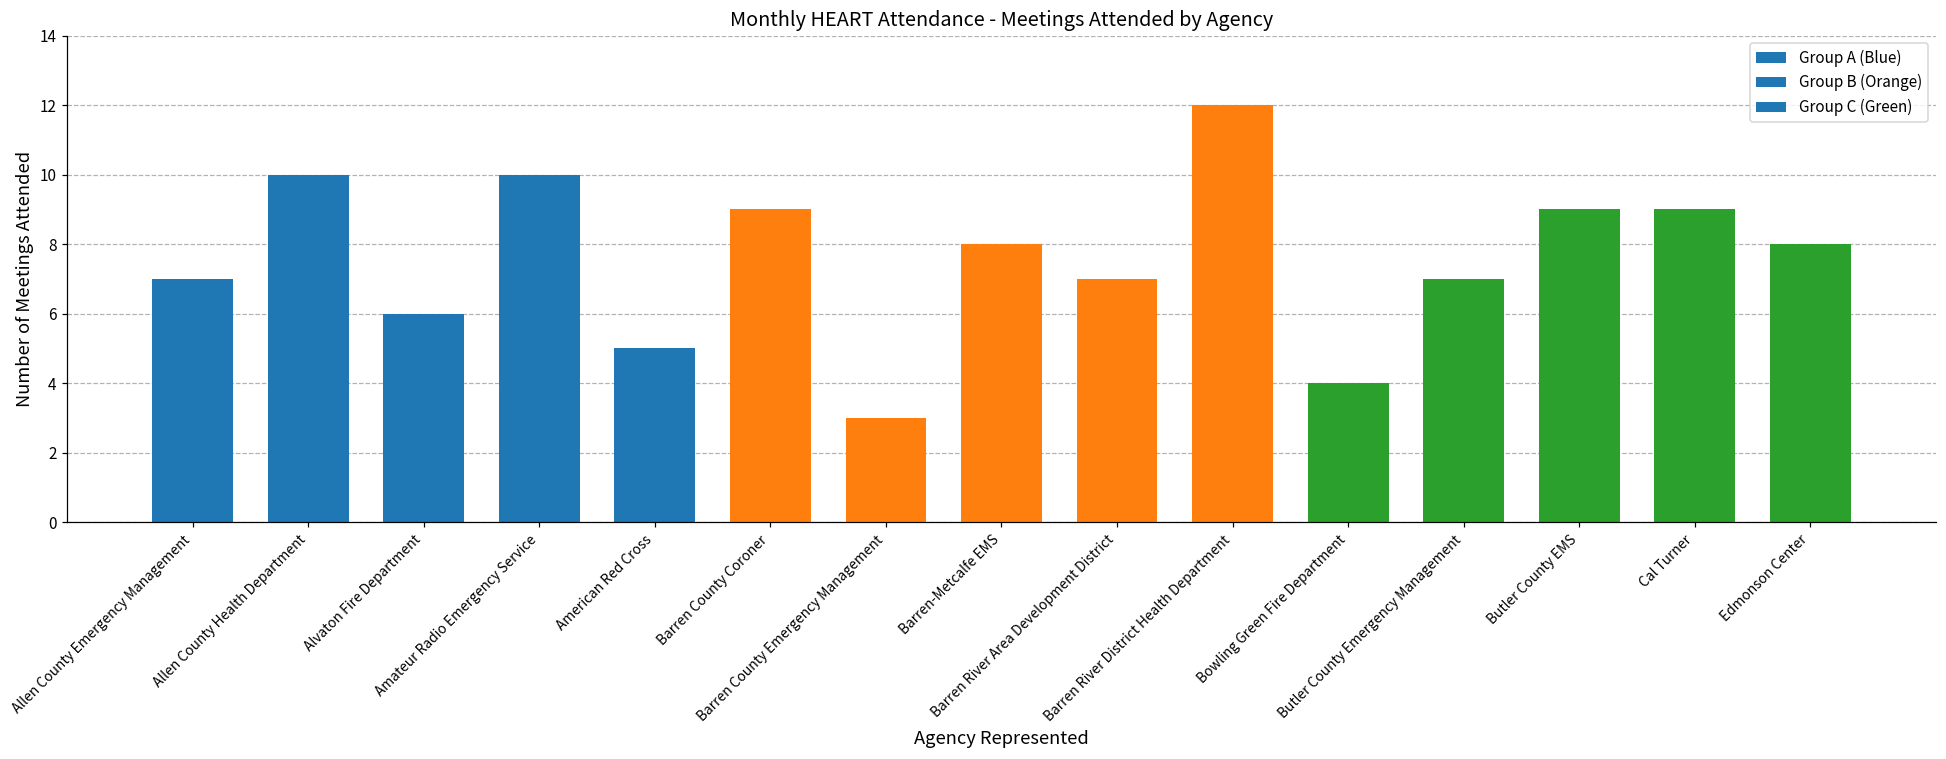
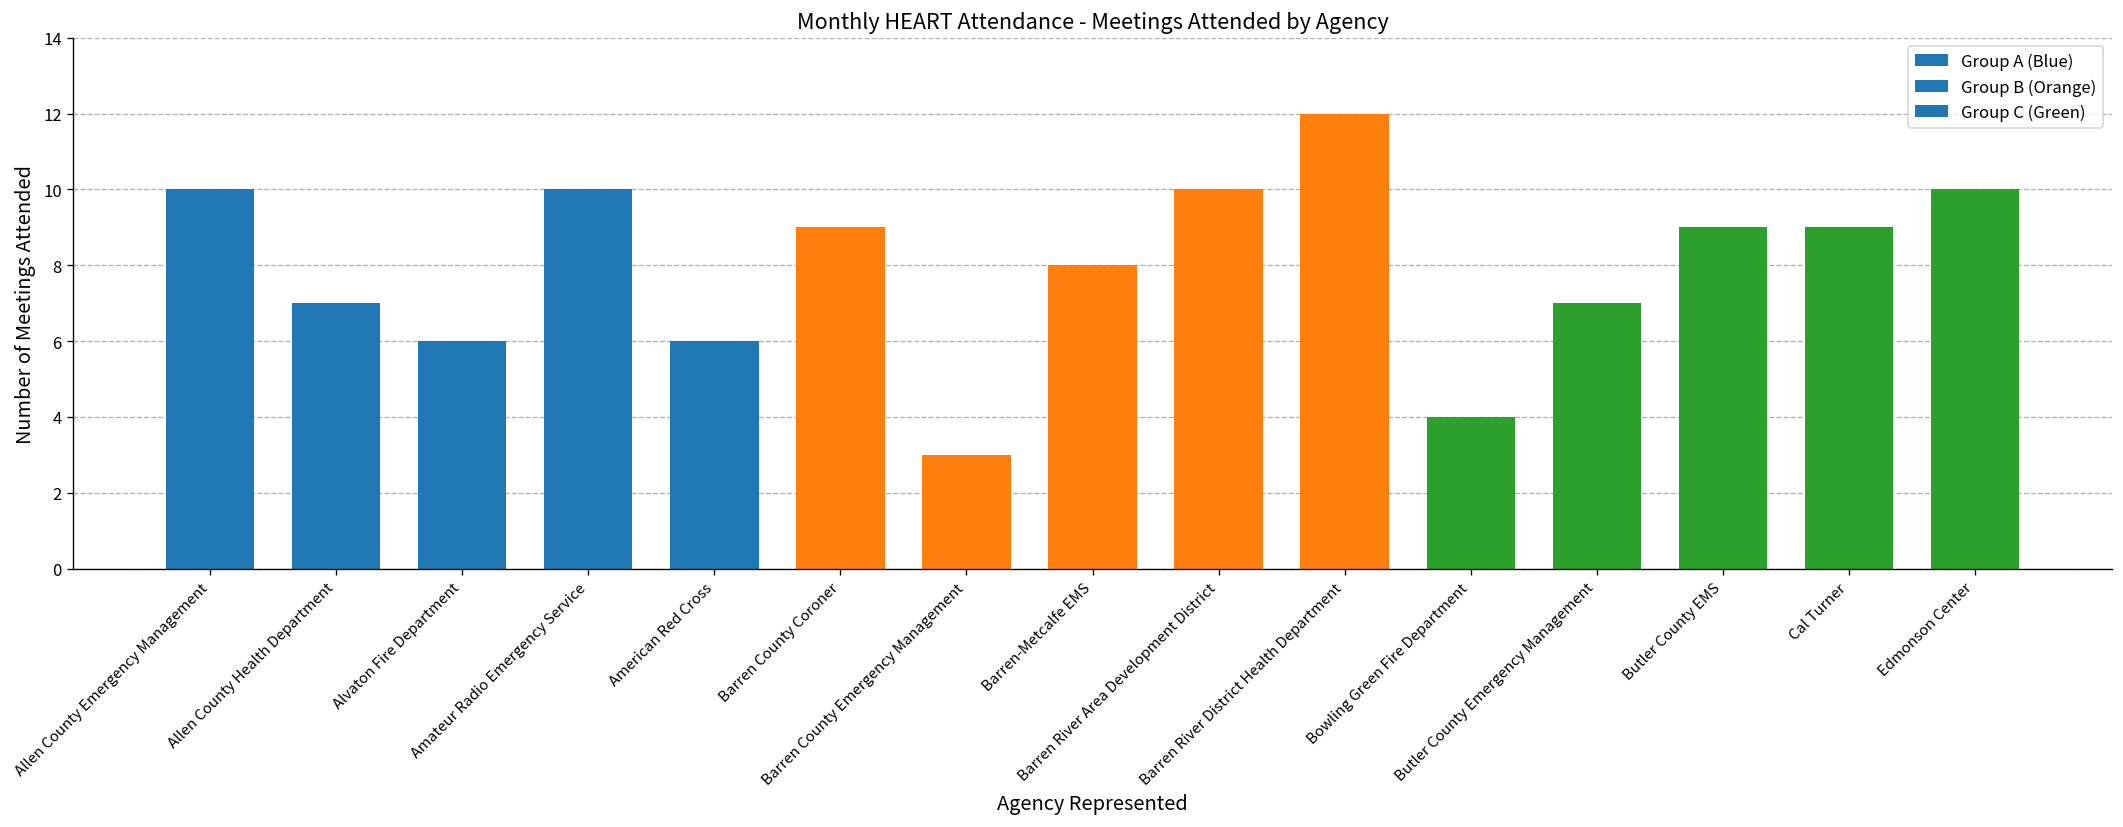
  {
-   "Allen County Emergency Management": 7,
-   "Allen County Health Department": 10,
+   "Allen County Emergency Management": 10,
+   "Allen County Health Department": 7,
    "Alvaton Fire Department": 6,
    "Amateur Radio Emergency Service": 10,
-   "American Red Cross": 5,
+   "American Red Cross": 6,
    "Barren County Coroner": 9,
    "Barren County Emergency Management": 3,
    "Barren-Metcalfe EMS": 8,
-   "Barren River Area Development District": 7,
+   "Barren River Area Development District": 10,
    "Barren River District Health Department": 12,
    "Bowling Green Fire Department": 4,
    "Butler County Emergency Management": 7,
    "Butler County EMS": 9,
    "Cal Turner": 9,
-   "Edmonson Center": 8
+   "Edmonson Center": 10
  }
